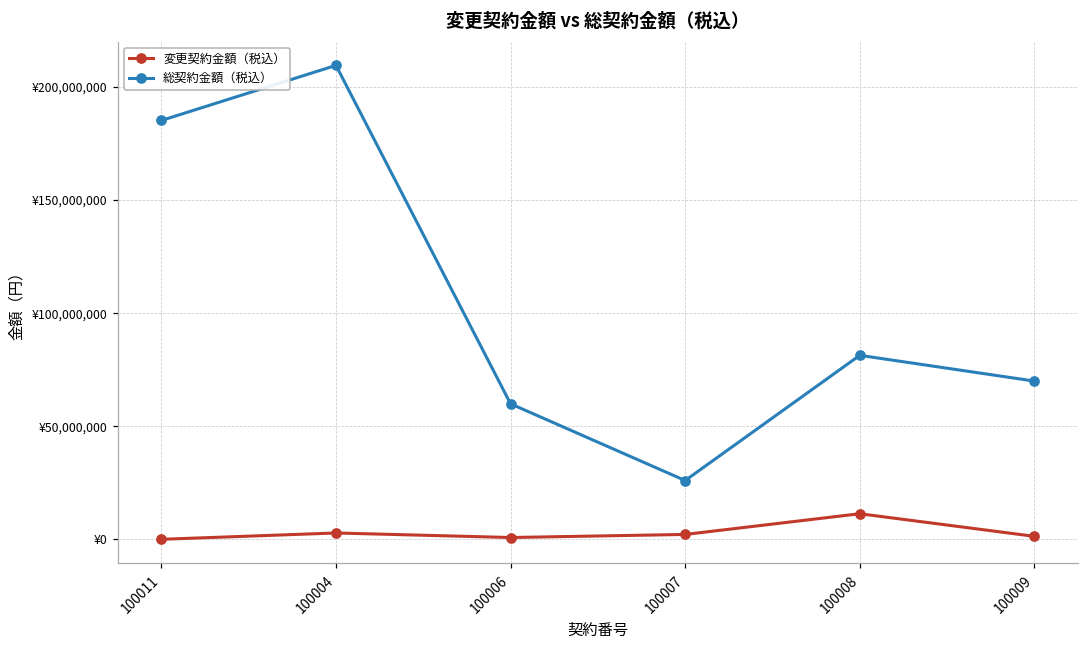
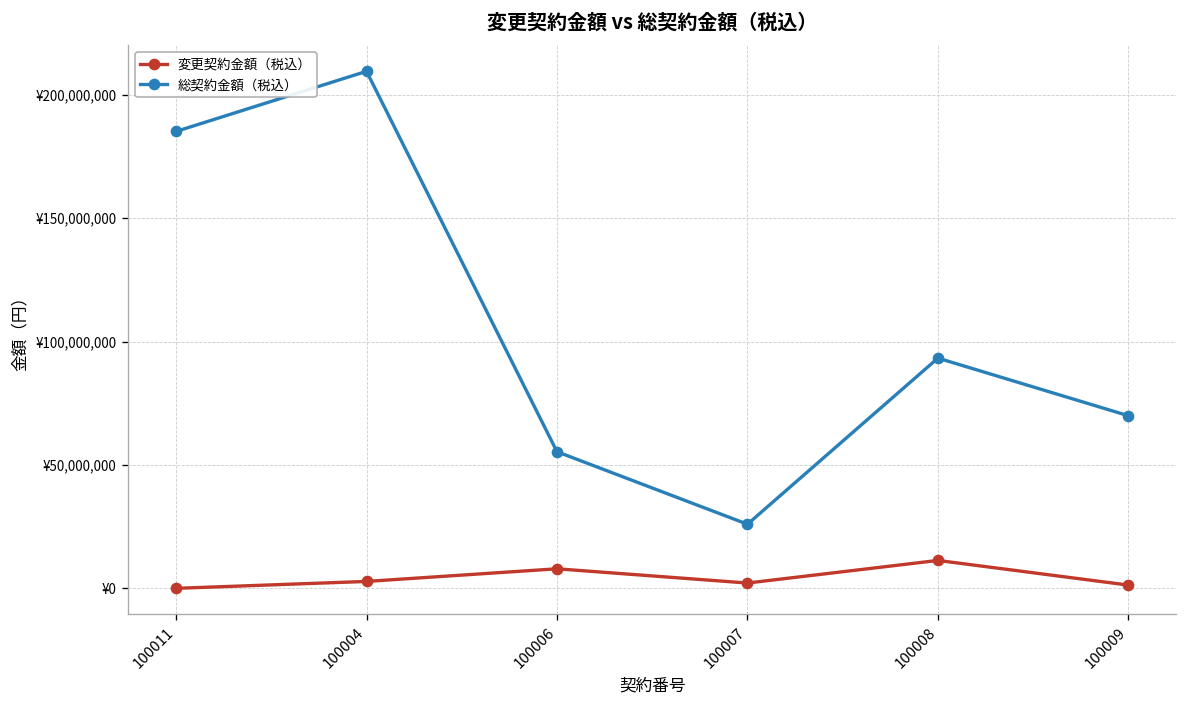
  {
    "変更契約金額（税込）": {
      "100011": "¥0",
      "100004": "¥3,000,000",
-     "100006": "¥1,000,000",
+     "100006": "¥8,000,000",
      "100007": "¥2,000,000",
      "100008": "¥11,000,000",
      "100009": "¥1,000,000"
    },
    "総契約金額（税込）": {
      "100011": "¥185,000,000",
      "100004": "¥210,000,000",
-     "100006": "¥60,000,000",
+     "100006": "¥55,000,000",
      "100007": "¥26,000,000",
-     "100008": "¥81,000,000",
+     "100008": "¥93,000,000",
      "100009": "¥70,000,000"
    }
  }
